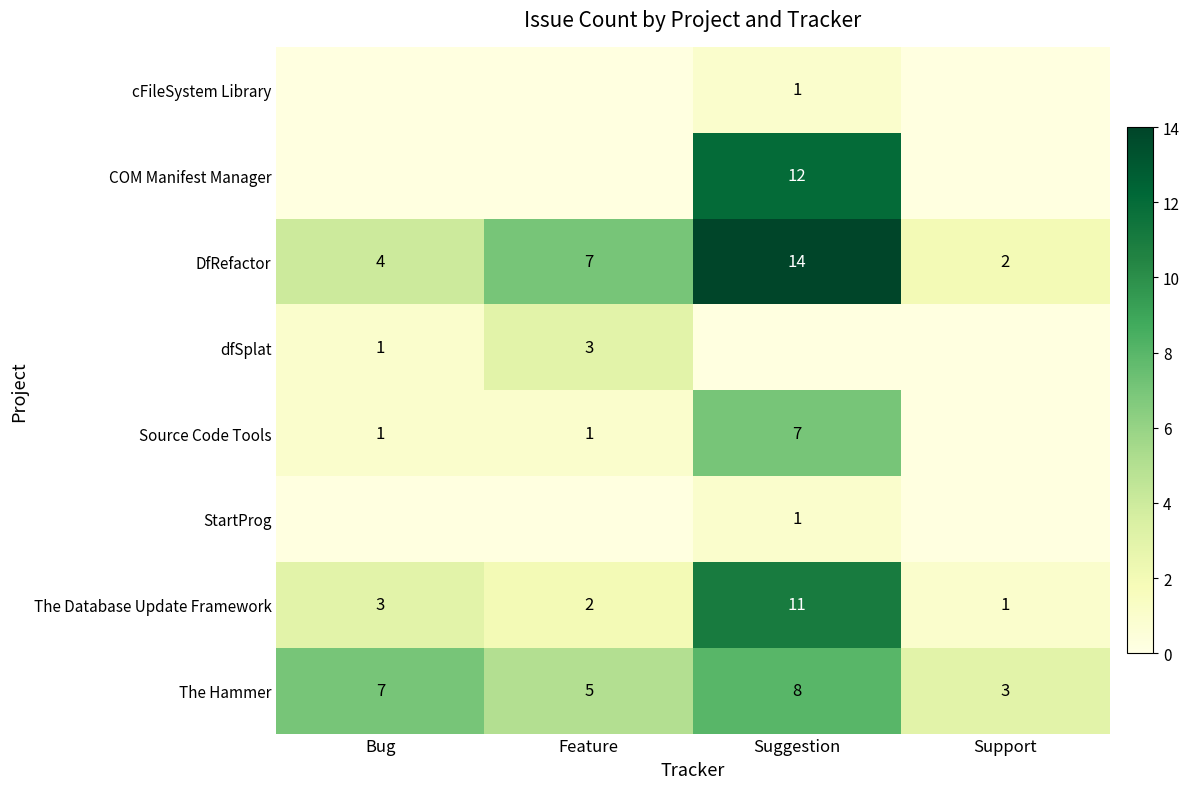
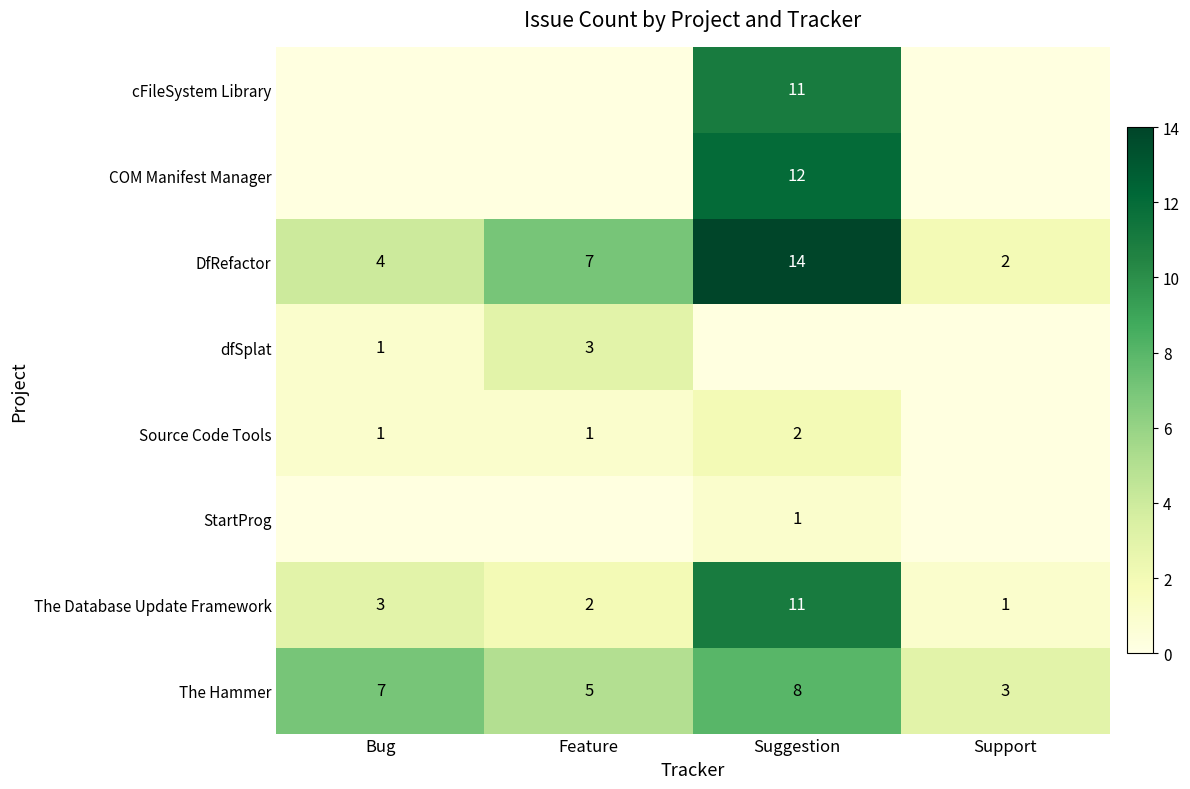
  {
    "cFileSystem Library": {
-     "Suggestion": 1
+     "Suggestion": 11
    },
    "COM Manifest Manager": {
      "Suggestion": 12
    },
    "DfRefactor": {
      "Bug": 4,
      "Feature": 7,
      "Suggestion": 14,
      "Support": 2
    },
    "dfSplat": {
      "Bug": 1,
      "Feature": 3
    },
    "Source Code Tools": {
      "Bug": 1,
      "Feature": 1,
-     "Suggestion": 7
+     "Suggestion": 2
    },
    "StartProg": {
      "Suggestion": 1
    },
    "The Database Update Framework": {
      "Bug": 3,
      "Feature": 2,
      "Suggestion": 11,
      "Support": 1
    },
    "The Hammer": {
      "Bug": 7,
      "Feature": 5,
      "Suggestion": 8,
      "Support": 3
    }
  }
